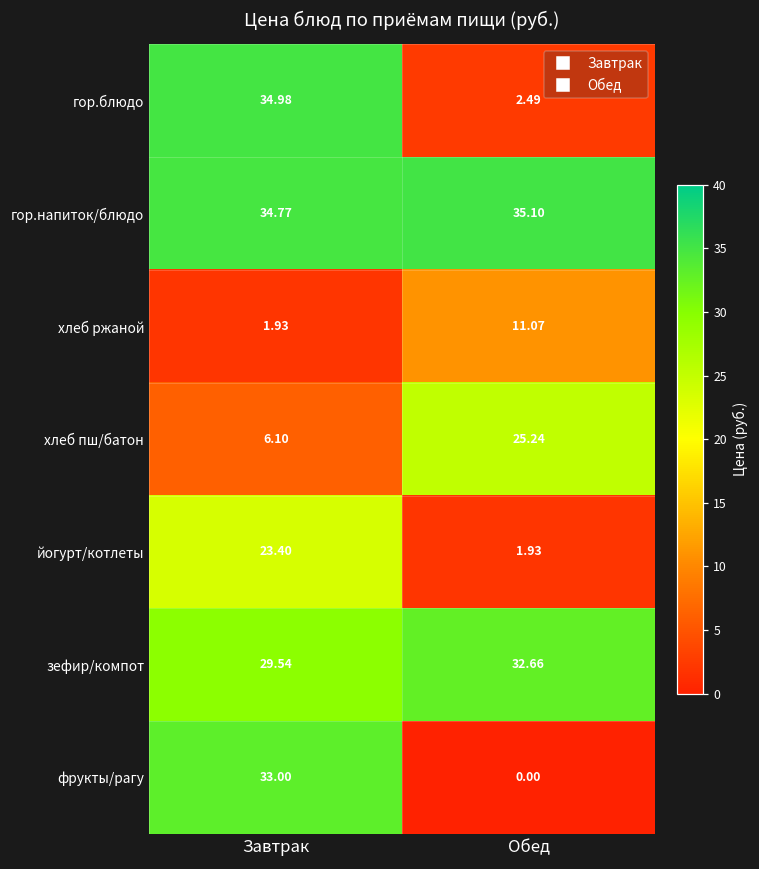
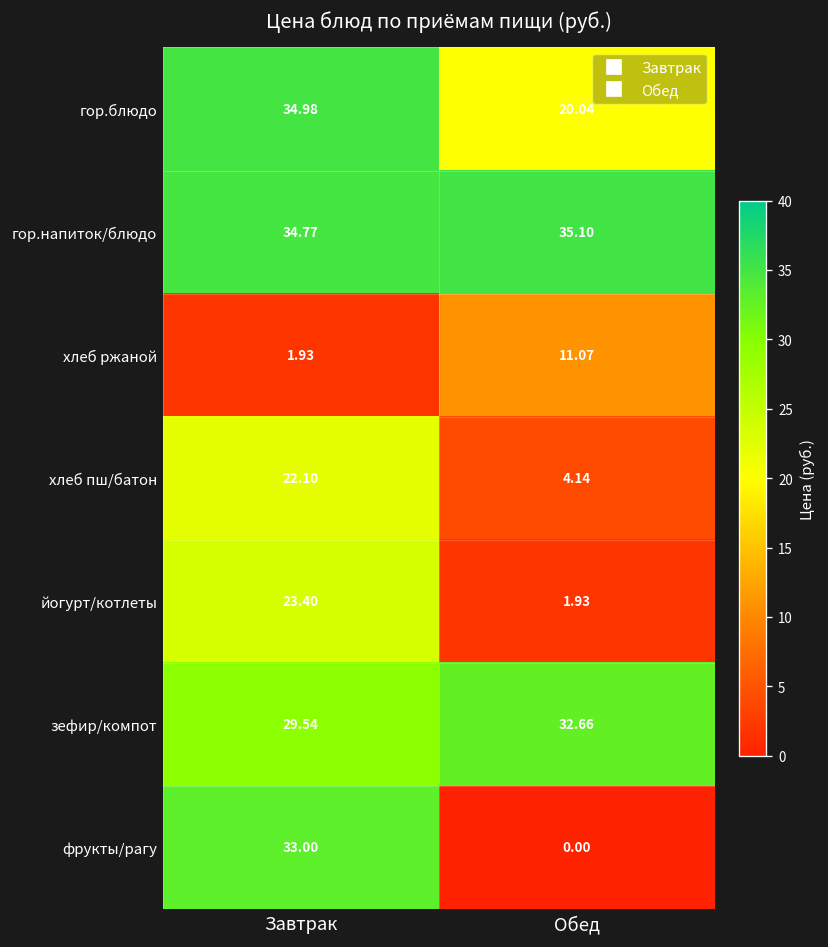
  {
    "гор.блюдо": {
      "Завтрак": 34.98,
-     "Обед": 2.49
+     "Обед": 20.04
    },
    "гор.напиток/блюдо": {
      "Завтрак": 34.77,
      "Обед": 35.10
    },
    "хлеб ржаной": {
      "Завтрак": 1.93,
      "Обед": 11.07
    },
    "хлеб пш/батон": {
-     "Завтрак": 6.10,
-     "Обед": 25.24
+     "Завтрак": 22.10,
+     "Обед": 4.14
    },
    "йогурт/котлеты": {
      "Завтрак": 23.40,
      "Обед": 1.93
    },
    "зефир/компот": {
      "Завтрак": 29.54,
      "Обед": 32.66
    },
    "фрукты/рагу": {
      "Завтрак": 33.00,
      "Обед": 0.00
    }
  }
